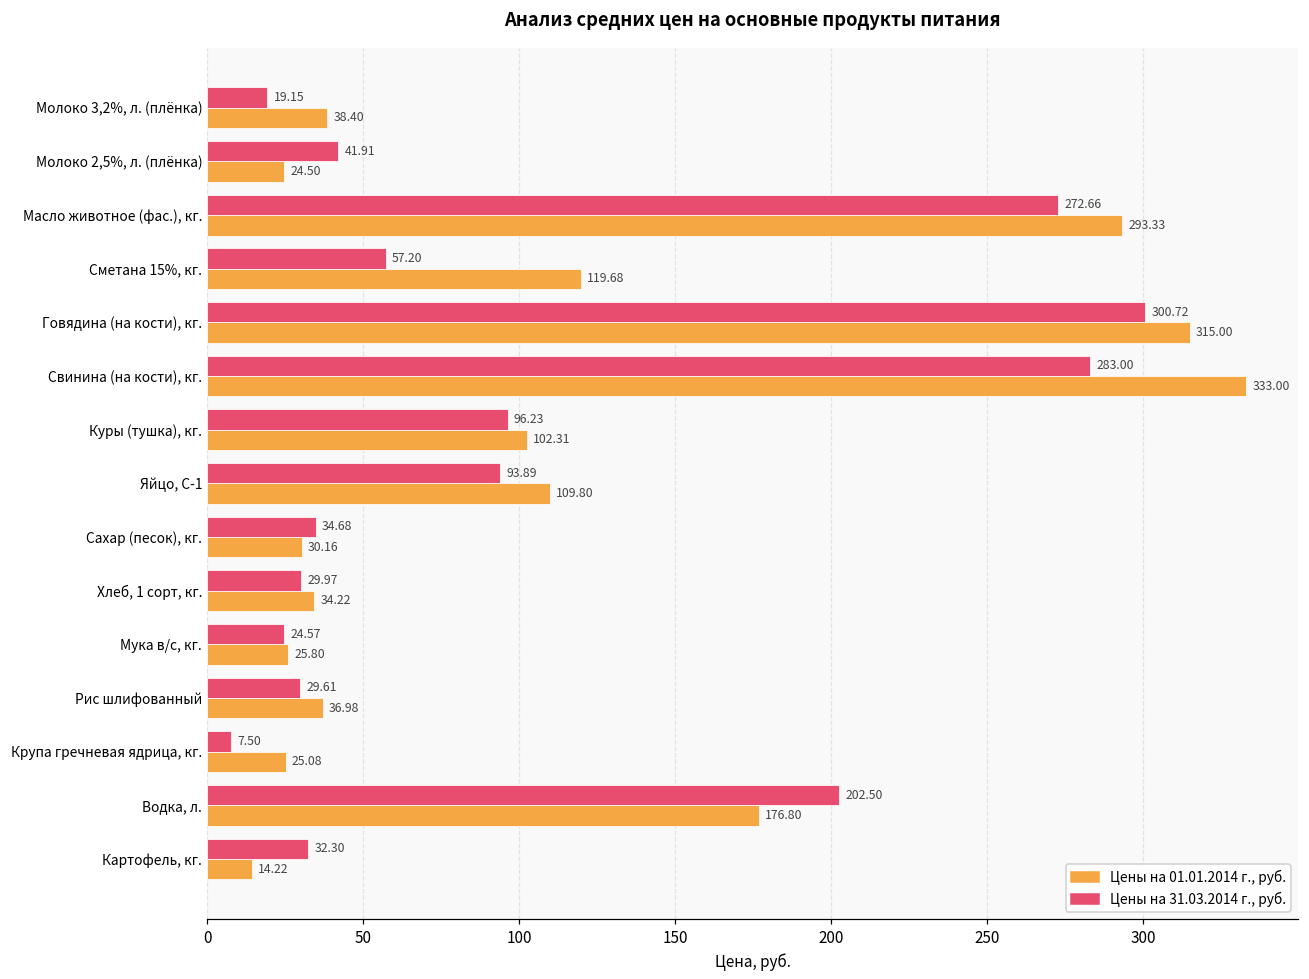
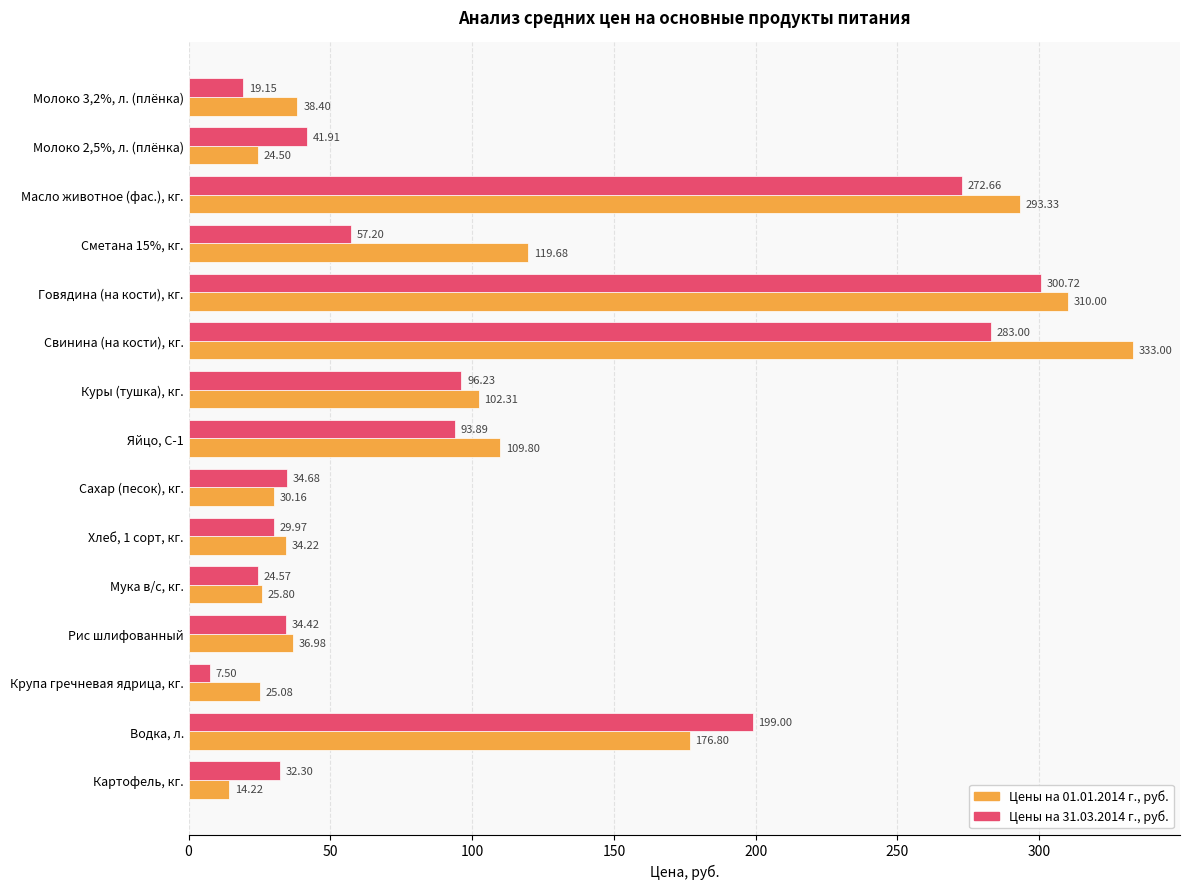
  {
    "Цены на 01.01.2014 г., руб.": {
      "Молоко 3,2%, л. (плёнка)": 38.40,
      "Молоко 2,5%, л. (плёнка)": 24.50,
      "Масло животное (фас.), кг.": 293.33,
      "Сметана 15%, кг.": 119.68,
-     "Говядина (на кости), кг.": 315.00,
+     "Говядина (на кости), кг.": 310.00,
      "Свинина (на кости), кг.": 333.00,
      "Куры (тушка), кг.": 102.31,
      "Яйцо, С-1": 109.80,
      "Сахар (песок), кг.": 30.16,
      "Хлеб, 1 сорт, кг.": 34.22,
      "Мука в/с, кг.": 25.80,
      "Рис шлифованный": 36.98,
      "Крупа гречневая ядрица, кг.": 25.08,
      "Водка, л.": 176.80,
      "Картофель, кг.": 14.22
    },
    "Цены на 31.03.2014 г., руб.": {
      "Молоко 3,2%, л. (плёнка)": 19.15,
      "Молоко 2,5%, л. (плёнка)": 41.91,
      "Масло животное (фас.), кг.": 272.66,
      "Сметана 15%, кг.": 57.20,
      "Говядина (на кости), кг.": 300.72,
      "Свинина (на кости), кг.": 283.00,
      "Куры (тушка), кг.": 96.23,
      "Яйцо, С-1": 93.89,
      "Сахар (песок), кг.": 34.68,
      "Хлеб, 1 сорт, кг.": 29.97,
      "Мука в/с, кг.": 24.57,
-     "Рис шлифованный": 29.61,
+     "Рис шлифованный": 34.42,
      "Крупа гречневая ядрица, кг.": 7.50,
-     "Водка, л.": 202.50,
+     "Водка, л.": 199.00,
      "Картофель, кг.": 32.30
    }
  }
